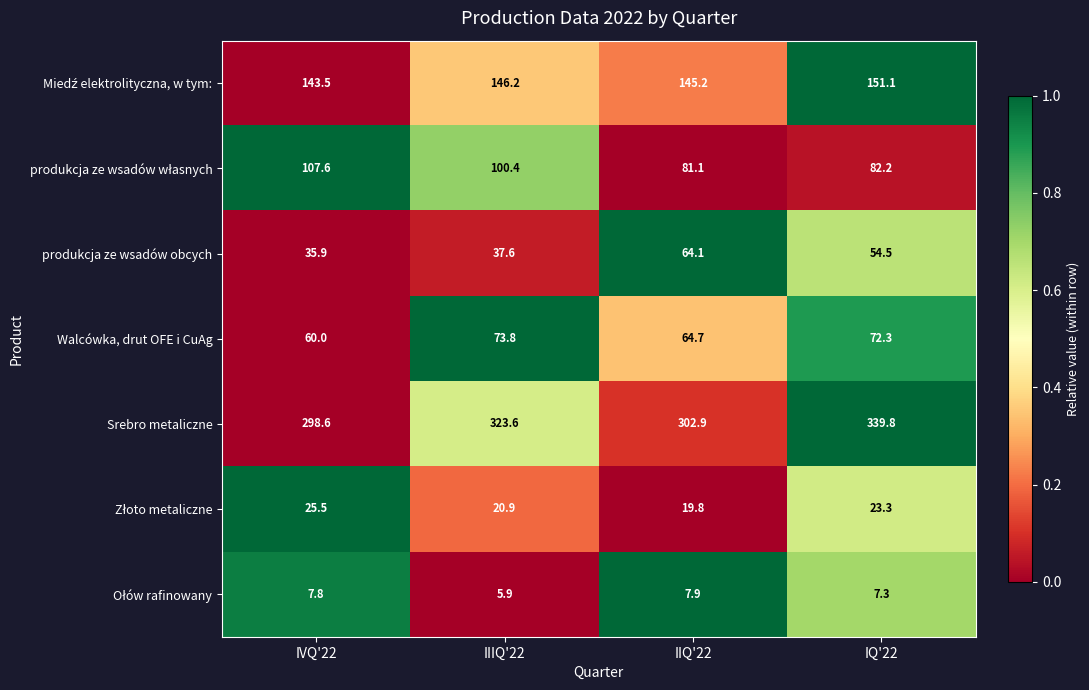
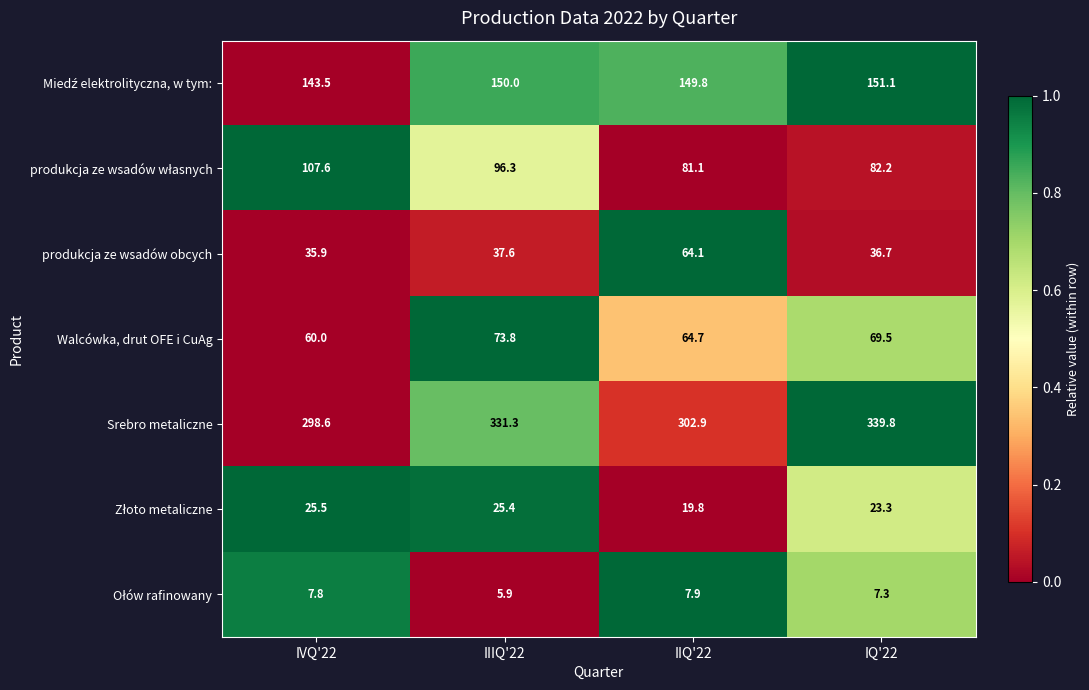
  {
    "Miedź elektrolityczna, w tym:": {
      "IVQ'22": 143.5,
-     "IIIQ'22": 146.2,
-     "IIQ'22": 145.2,
+     "IIIQ'22": 150.0,
+     "IIQ'22": 149.8,
      "IQ'22": 151.1
    },
    "produkcja ze wsadów własnych": {
      "IVQ'22": 107.6,
-     "IIIQ'22": 100.4,
+     "IIIQ'22": 96.3,
      "IIQ'22": 81.1,
      "IQ'22": 82.2
    },
    "produkcja ze wsadów obcych": {
      "IVQ'22": 35.9,
      "IIIQ'22": 37.6,
      "IIQ'22": 64.1,
-     "IQ'22": 54.5
+     "IQ'22": 36.7
    },
    "Walcówka, drut OFE i CuAg": {
      "IVQ'22": 60.0,
      "IIIQ'22": 73.8,
      "IIQ'22": 64.7,
-     "IQ'22": 72.3
+     "IQ'22": 69.5
    },
    "Srebro metaliczne": {
      "IVQ'22": 298.6,
-     "IIIQ'22": 323.6,
+     "IIIQ'22": 331.3,
      "IIQ'22": 302.9,
      "IQ'22": 339.8
    },
    "Złoto metaliczne": {
      "IVQ'22": 25.5,
-     "IIIQ'22": 20.9,
+     "IIIQ'22": 25.4,
      "IIQ'22": 19.8,
      "IQ'22": 23.3
    },
    "Ołów rafinowany": {
      "IVQ'22": 7.8,
      "IIIQ'22": 5.9,
      "IIQ'22": 7.9,
      "IQ'22": 7.3
    }
  }
